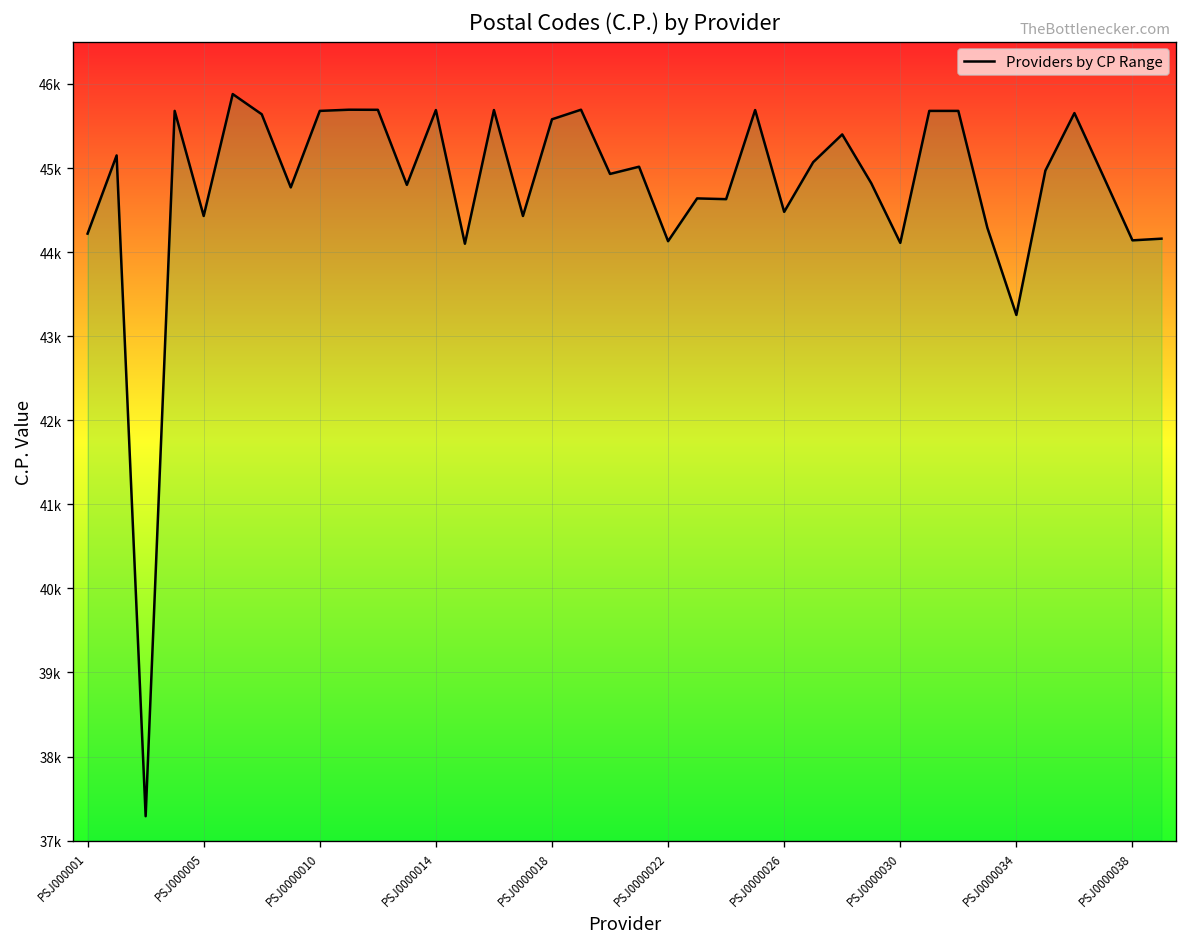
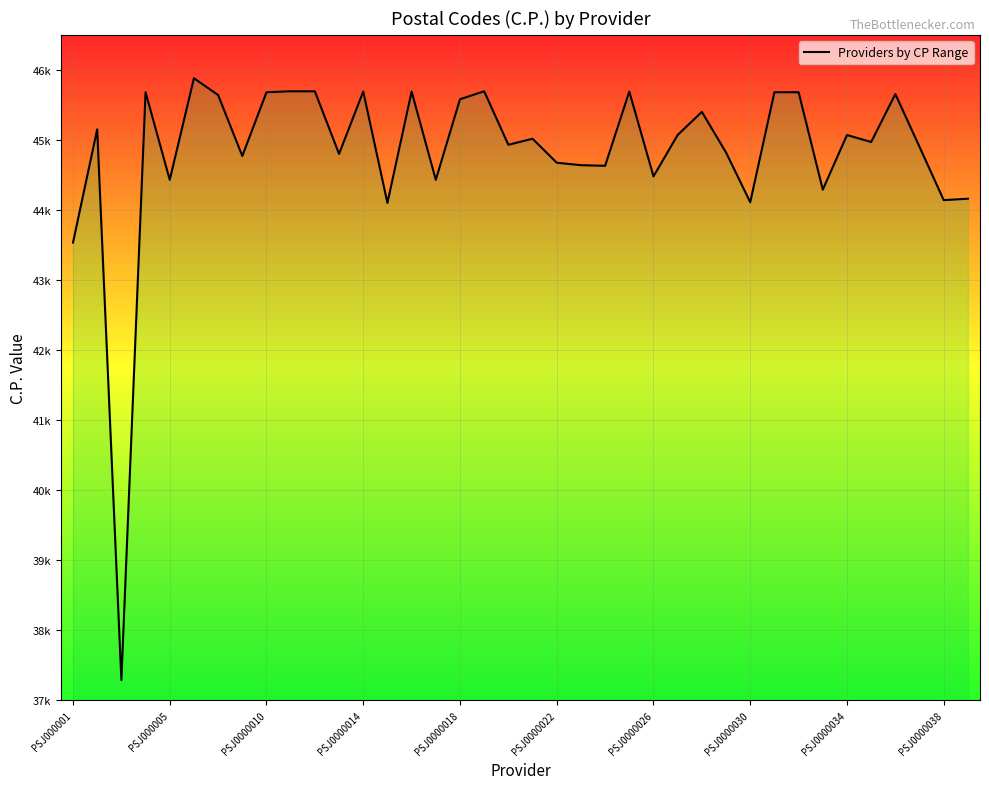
  {
-   "PSJ000001": 44200,
+   "PSJ000001": 43500,
    "PSJ000005": 44400,
    "PSJ0000010": 45700,
    "PSJ0000014": 45700,
    "PSJ0000018": 45600,
-   "PSJ0000022": 44100,
+   "PSJ0000022": 44700,
    "PSJ0000026": 44500,
    "PSJ0000030": 44100,
-   "PSJ0000034": 43300,
+   "PSJ0000034": 45100,
    "PSJ0000038": 44100
  }
